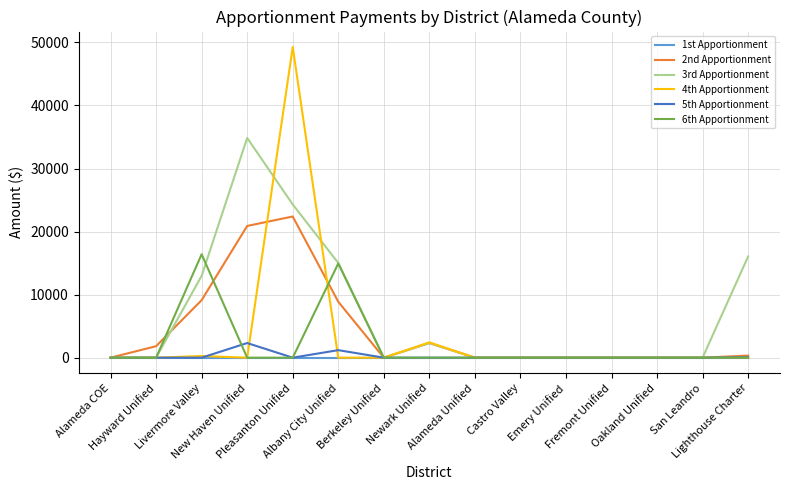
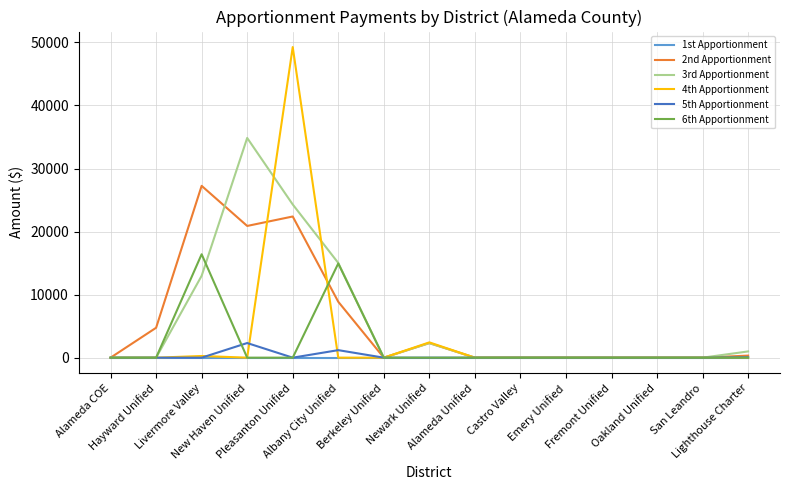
  {
    "2nd Apportionment": {
-     "Hayward Unified": 2000,
-     "Livermore Valley": 9000,
+     "Hayward Unified": 5000,
+     "Livermore Valley": 27000,
      "New Haven Unified": 21000,
      "Pleasanton Unified": 22000,
      "Albany City Unified": 9000
    },
    "3rd Apportionment": {
      "Livermore Valley": 13000,
      "New Haven Unified": 35000,
      "Pleasanton Unified": 24000,
-     "Lighthouse Charter": 16000
+     "Lighthouse Charter": 1000
    },
    "4th Apportionment": {
      "Pleasanton Unified": 49000
    },
    "6th Apportionment": {
      "Livermore Valley": 16000
    }
  }
